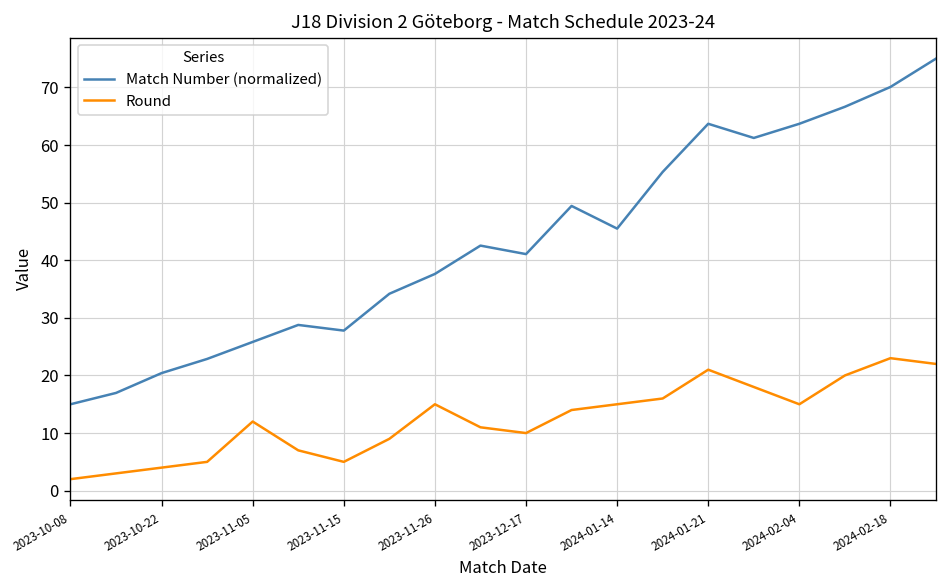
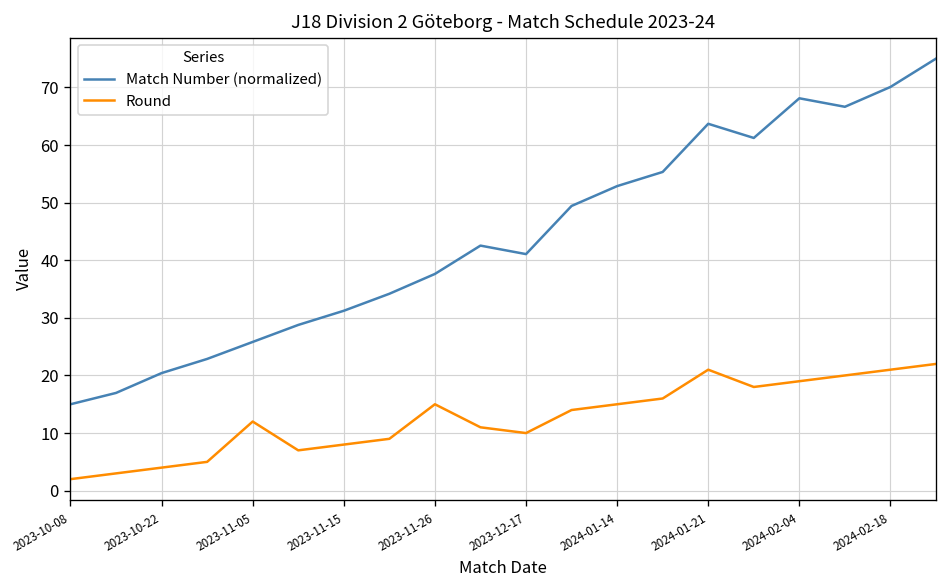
  {
    "Match Number (normalized)": {
      "2023-10-08": 15,
      "2023-10-22": 20,
      "2023-11-05": 26,
-     "2023-11-15": 28,
+     "2023-11-15": 31,
      "2023-11-26": 38,
      "2023-12-17": 41,
-     "2024-01-14": 45,
+     "2024-01-14": 53,
      "2024-01-21": 64,
-     "2024-02-04": 64,
+     "2024-02-04": 68,
      "2024-02-18": 70
    },
    "Round": {
      "2023-10-08": 2,
      "2023-10-22": 4,
      "2023-11-05": 12,
-     "2023-11-15": 5,
+     "2023-11-15": 8,
      "2023-11-26": 15,
      "2023-12-17": 10,
      "2024-01-14": 15,
      "2024-01-21": 21,
-     "2024-02-04": 15,
-     "2024-02-18": 23
+     "2024-02-04": 19,
+     "2024-02-18": 21
    }
  }
